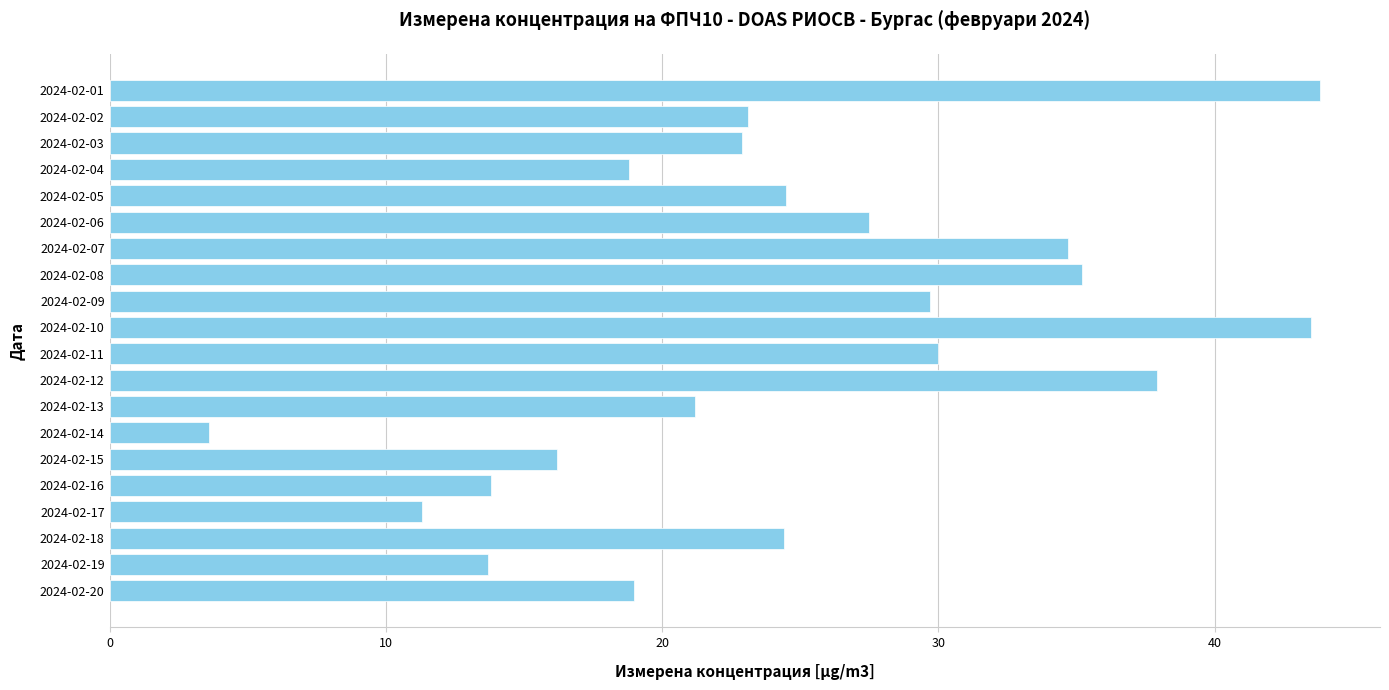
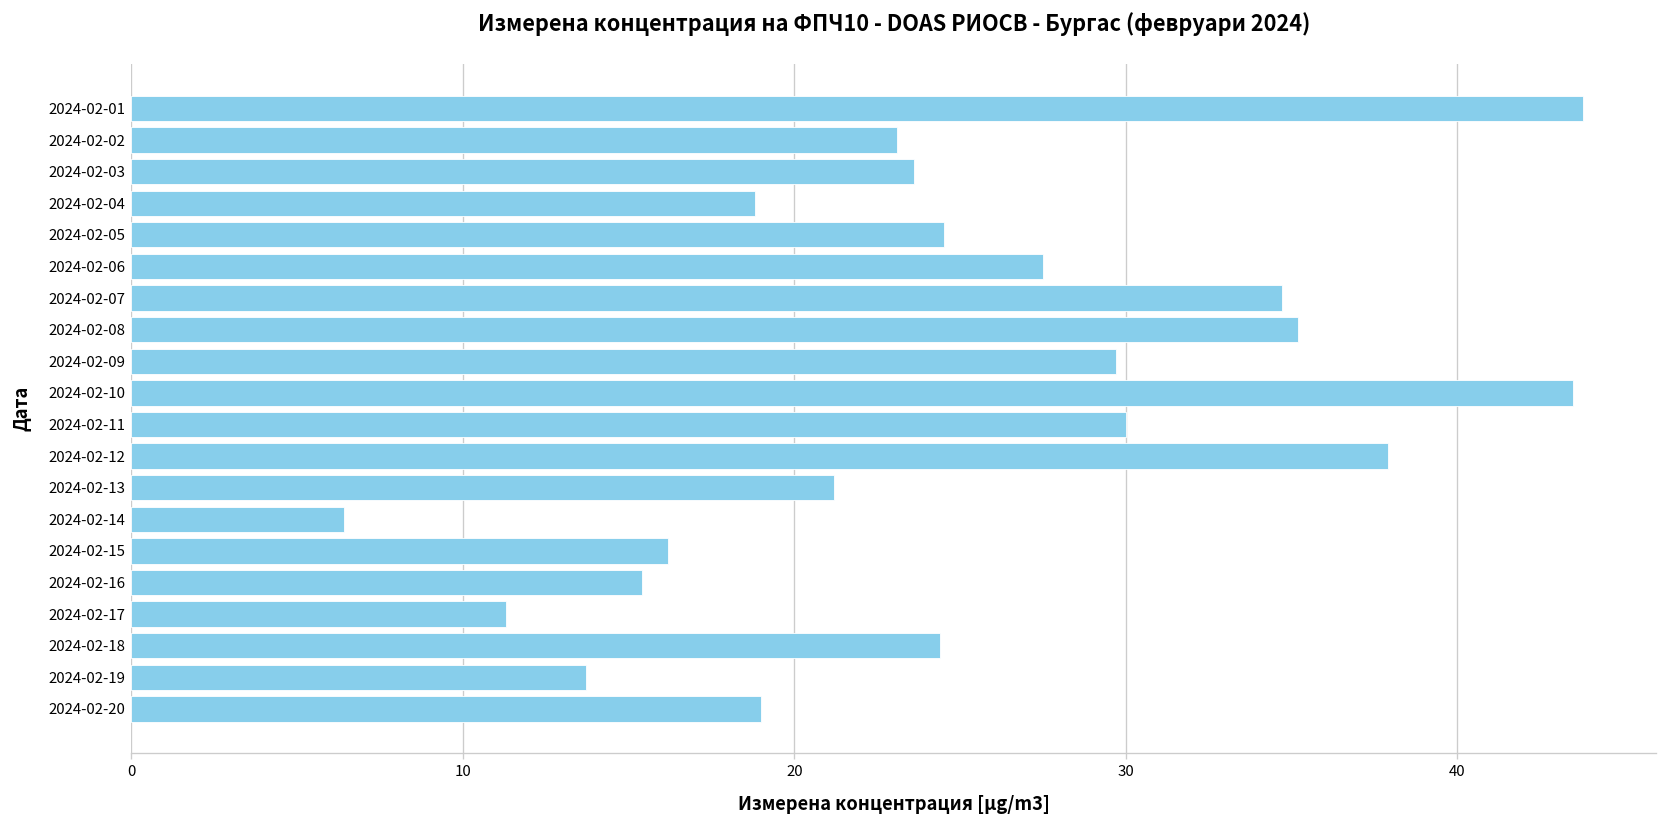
  {
    "2024-02-01": 43.8,
    "2024-02-02": 23.1,
-   "2024-02-03": 22.9,
+   "2024-02-03": 23.6,
    "2024-02-04": 18.8,
    "2024-02-05": 24.5,
    "2024-02-06": 27.5,
    "2024-02-07": 34.7,
    "2024-02-08": 35.2,
    "2024-02-09": 29.7,
    "2024-02-10": 43.5,
    "2024-02-11": 30.0,
    "2024-02-12": 37.9,
    "2024-02-13": 21.2,
-   "2024-02-14": 3.6,
+   "2024-02-14": 6.4,
    "2024-02-15": 16.2,
-   "2024-02-16": 13.8,
+   "2024-02-16": 15.4,
    "2024-02-17": 11.3,
    "2024-02-18": 24.4,
    "2024-02-19": 13.7,
    "2024-02-20": 19.0
  }
